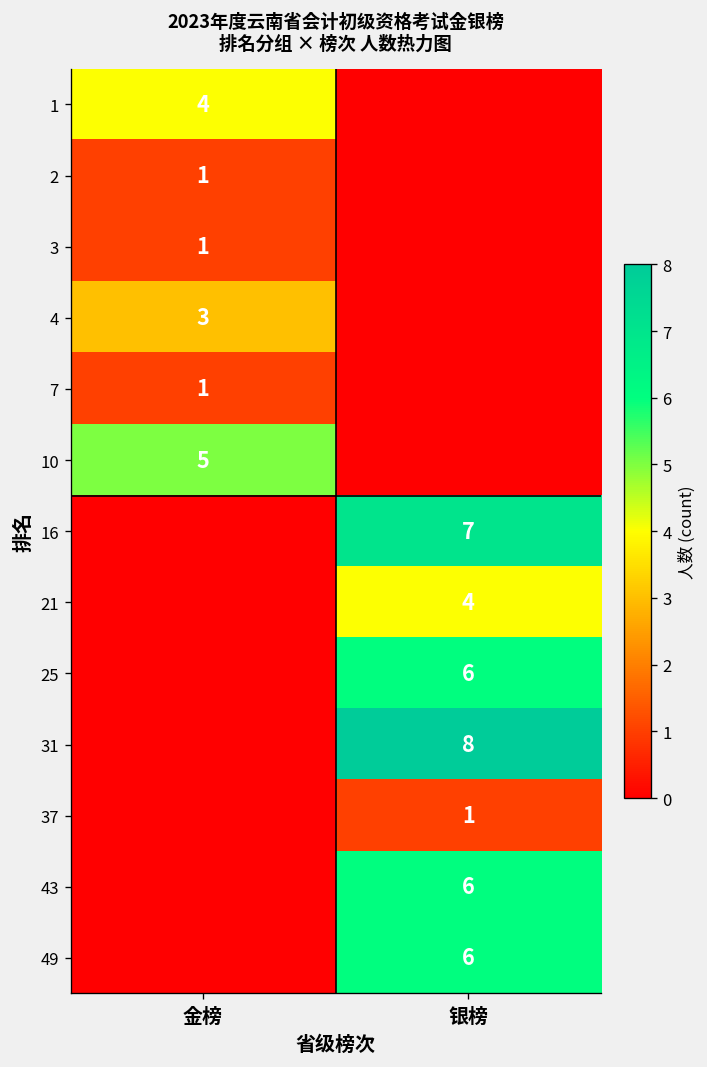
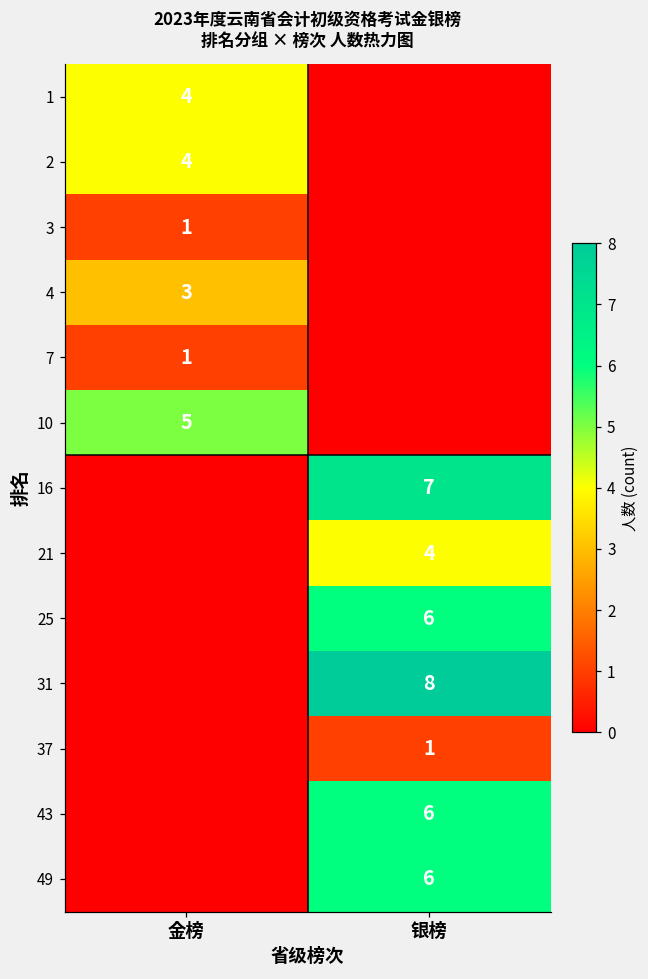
  {
    "1": {
      "金榜": 4
    },
    "2": {
-     "金榜": 1
+     "金榜": 4
    },
    "3": {
      "金榜": 1
    },
    "4": {
      "金榜": 3
    },
    "7": {
      "金榜": 1
    },
    "10": {
      "金榜": 5
    },
    "16": {
      "银榜": 7
    },
    "21": {
      "银榜": 4
    },
    "25": {
      "银榜": 6
    },
    "31": {
      "银榜": 8
    },
    "37": {
      "银榜": 1
    },
    "43": {
      "银榜": 6
    },
    "49": {
      "银榜": 6
    }
  }
